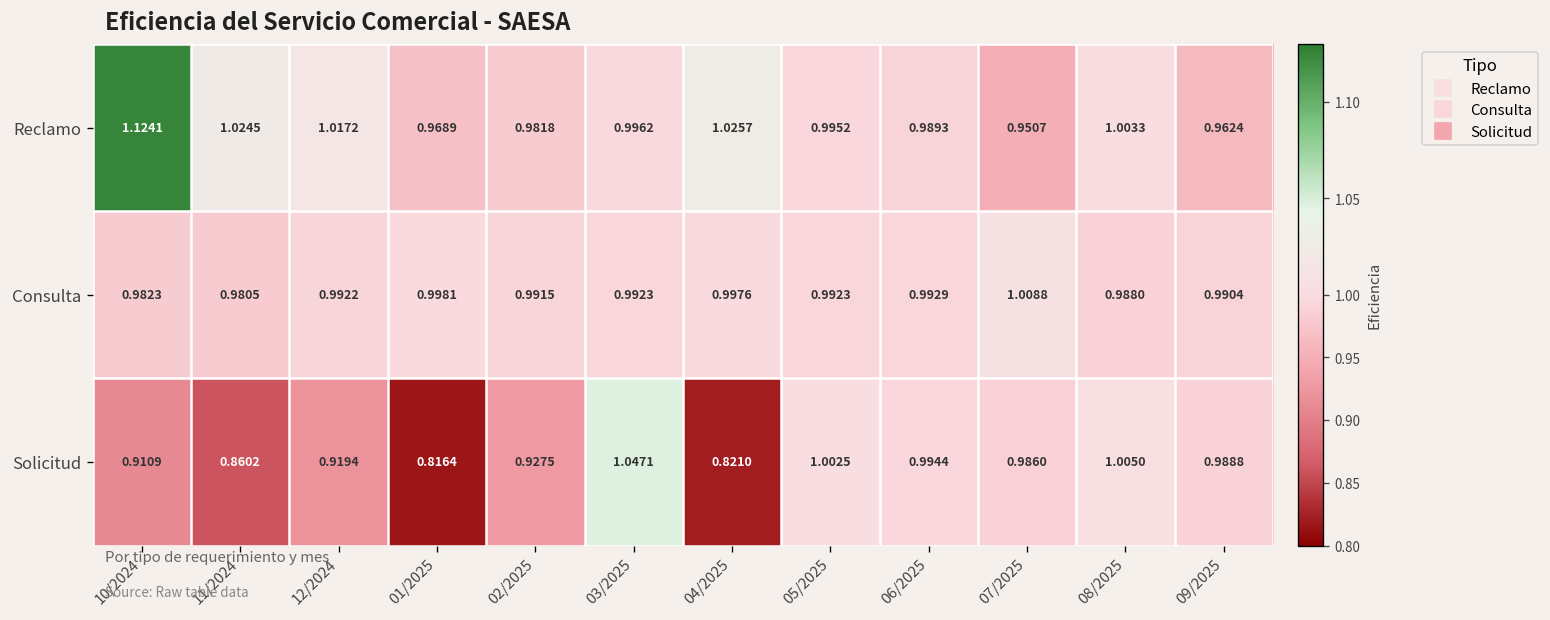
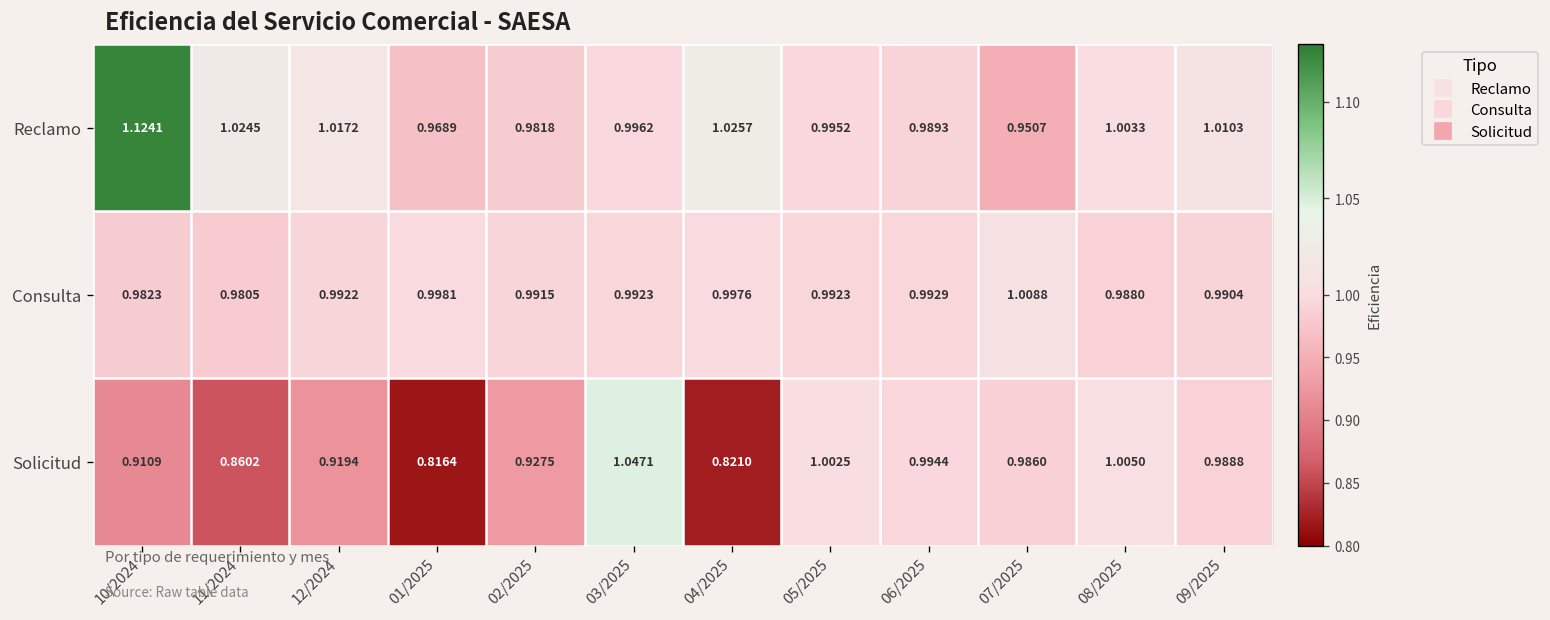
  {
    "Reclamo": {
      "10/2024": 1.1241,
      "11/2024": 1.0245,
      "12/2024": 1.0172,
      "01/2025": 0.9689,
      "02/2025": 0.9818,
      "03/2025": 0.9962,
      "04/2025": 1.0257,
      "05/2025": 0.9952,
      "06/2025": 0.9893,
      "07/2025": 0.9507,
      "08/2025": 1.0033,
-     "09/2025": 0.9624
+     "09/2025": 1.0103
    },
    "Consulta": {
      "10/2024": 0.9823,
      "11/2024": 0.9805,
      "12/2024": 0.9922,
      "01/2025": 0.9981,
      "02/2025": 0.9915,
      "03/2025": 0.9923,
      "04/2025": 0.9976,
      "05/2025": 0.9923,
      "06/2025": 0.9929,
      "07/2025": 1.0088,
      "08/2025": 0.9880,
      "09/2025": 0.9904
    },
    "Solicitud": {
      "10/2024": 0.9109,
      "11/2024": 0.8602,
      "12/2024": 0.9194,
      "01/2025": 0.8164,
      "02/2025": 0.9275,
      "03/2025": 1.0471,
      "04/2025": 0.8210,
      "05/2025": 1.0025,
      "06/2025": 0.9944,
      "07/2025": 0.9860,
      "08/2025": 1.0050,
      "09/2025": 0.9888
    }
  }
